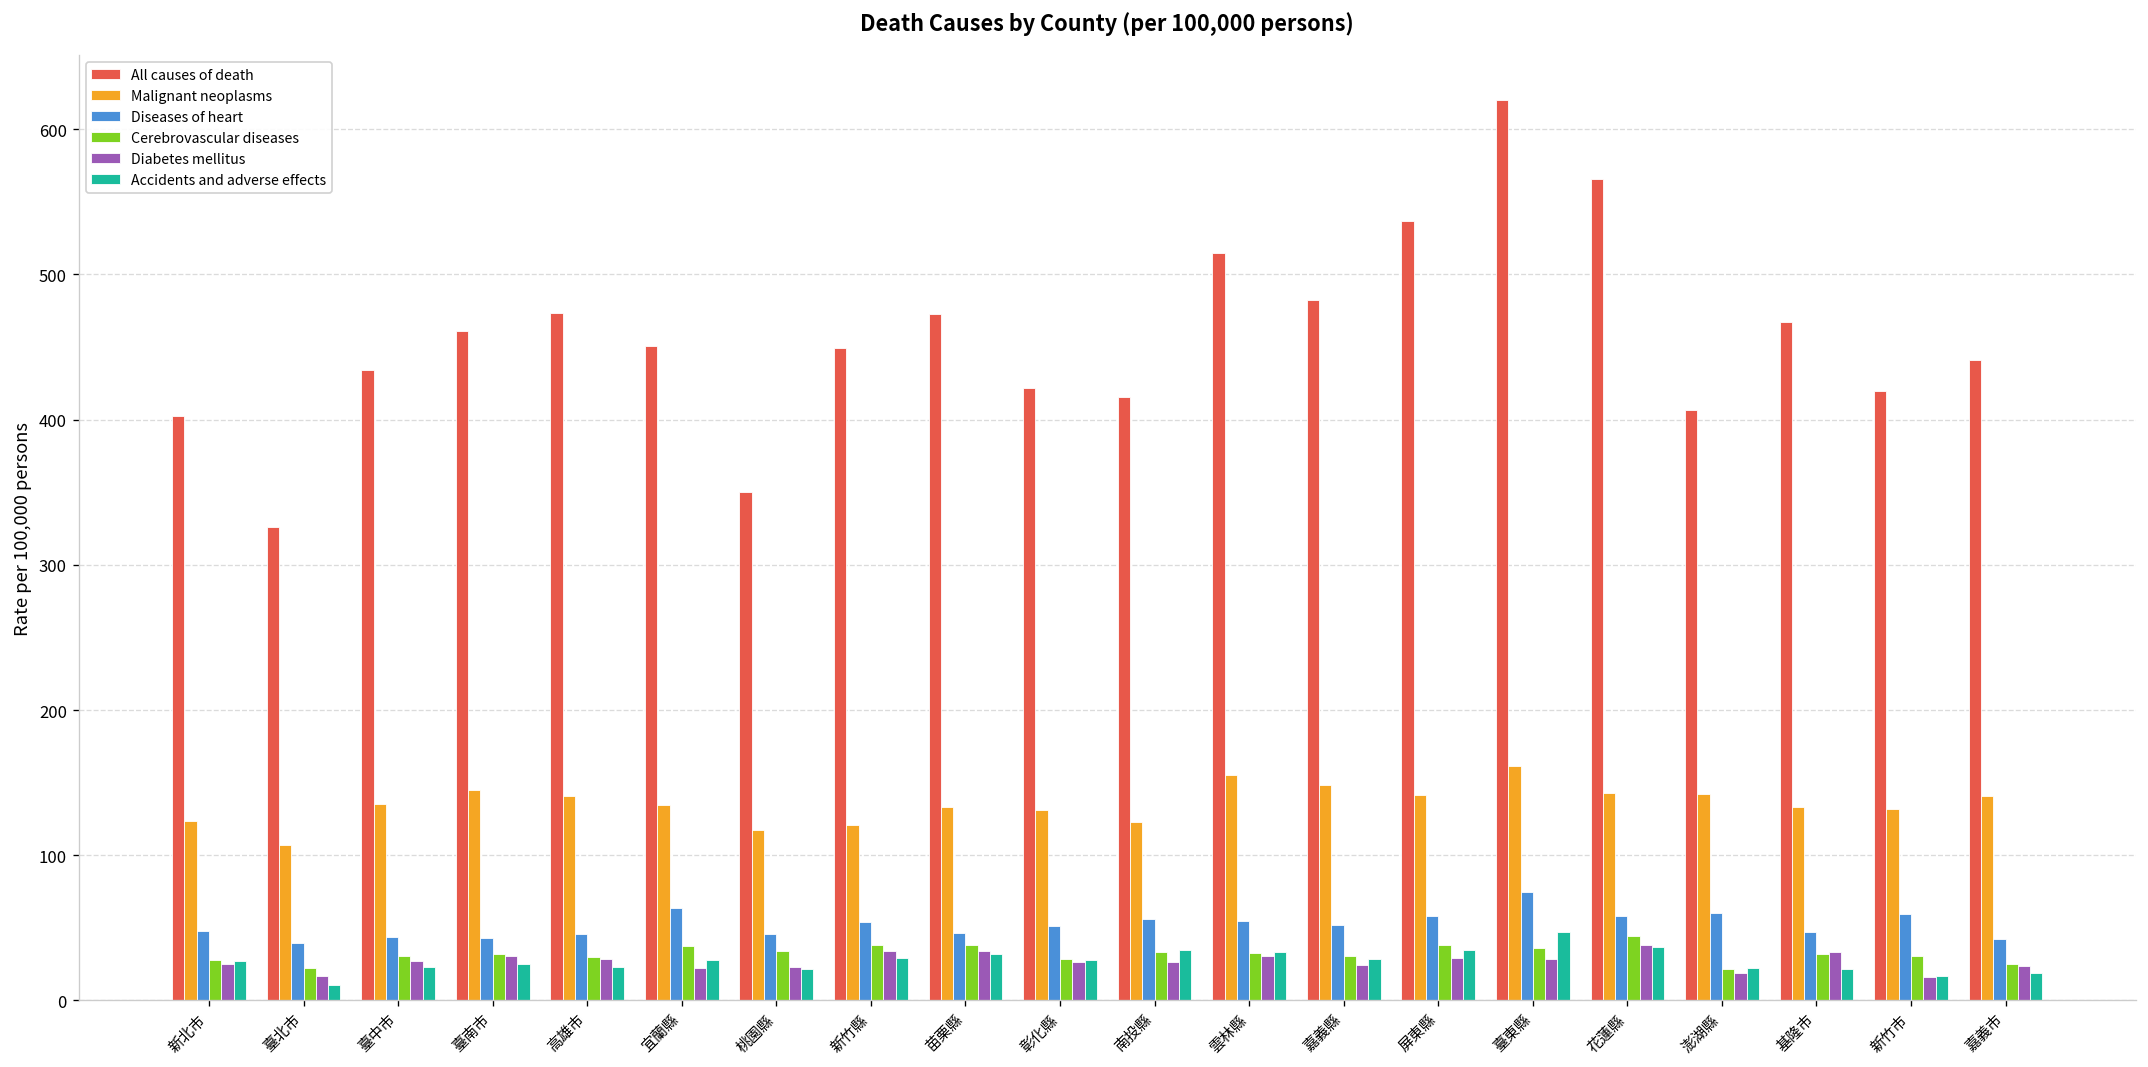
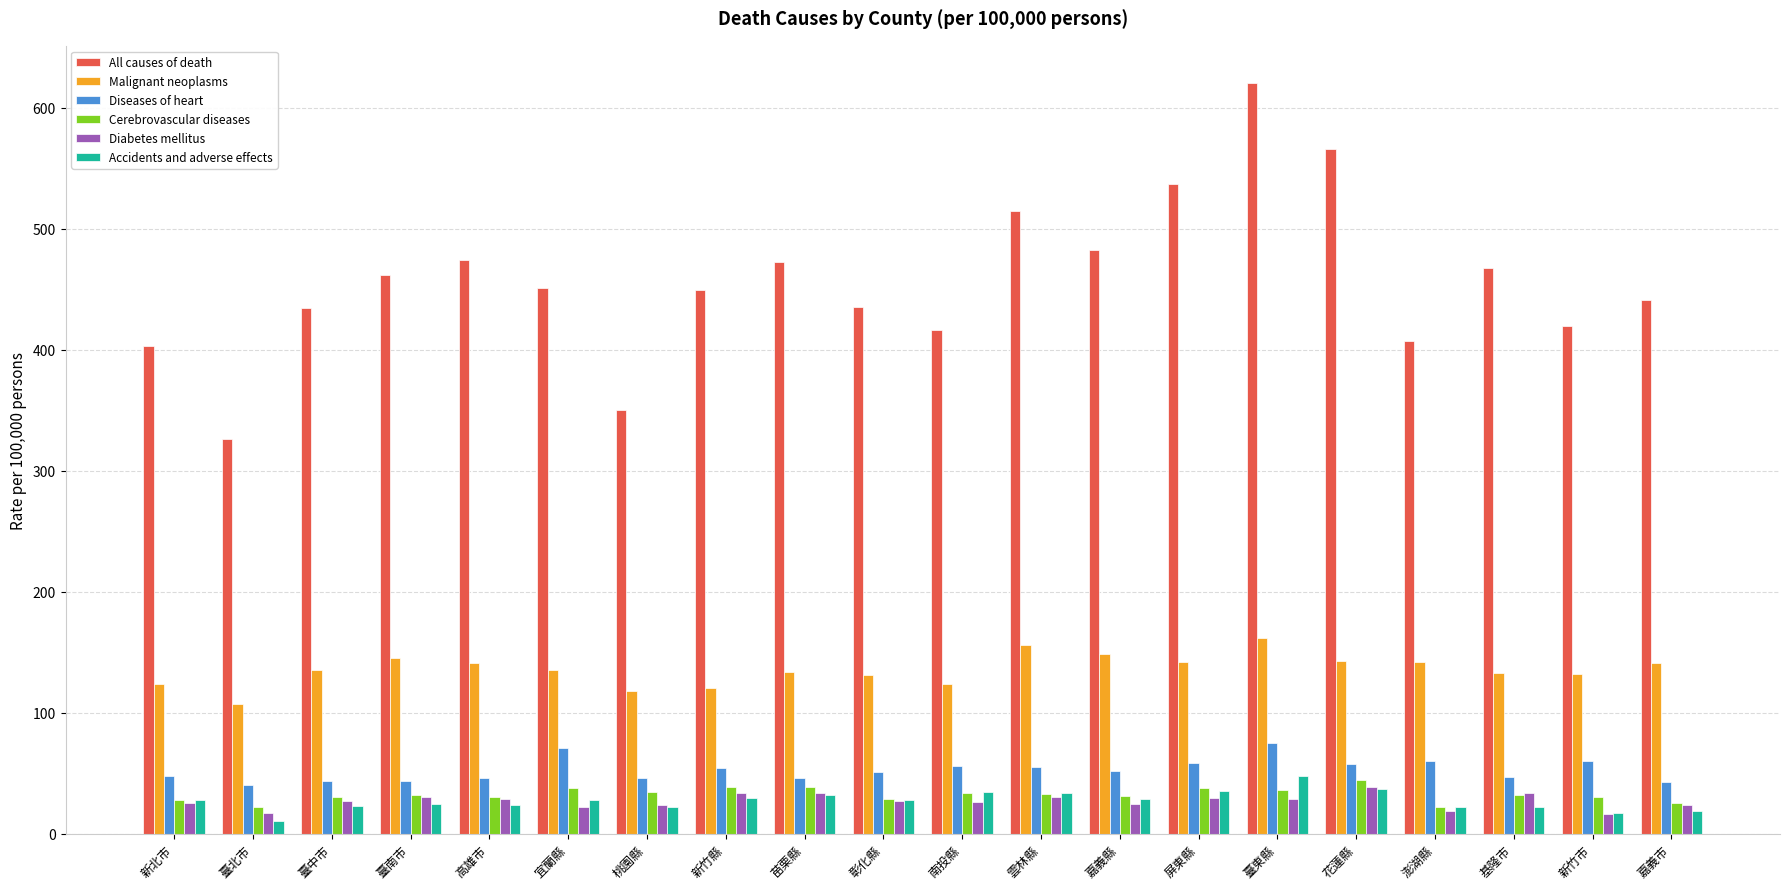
  {
    "All causes of death": {
      "新北市": 403,
      "臺北市": 326,
      "臺中市": 434,
      "臺南市": 461,
      "高雄市": 474,
      "宜蘭縣": 451,
      "桃園縣": 350,
      "新竹縣": 449,
      "苗栗縣": 473,
-     "彰化縣": 422,
+     "彰化縣": 435,
      "南投縣": 416,
      "雲林縣": 515,
      "嘉義縣": 482,
      "屏東縣": 537,
      "臺東縣": 620,
      "花蓮縣": 566,
      "澎湖縣": 407,
      "基隆市": 467,
      "新竹市": 420,
      "嘉義市": 441
    },
    "Malignant neoplasms": {
      "新北市": 123,
      "臺北市": 107,
      "臺中市": 136,
      "臺南市": 145,
      "高雄市": 141,
      "宜蘭縣": 135,
      "桃園縣": 118,
      "新竹縣": 121,
      "苗栗縣": 133,
      "彰化縣": 131,
      "南投縣": 123,
      "雲林縣": 156,
      "嘉義縣": 149,
      "屏東縣": 141,
      "臺東縣": 162,
      "花蓮縣": 143,
      "澎湖縣": 142,
      "基隆市": 133,
      "新竹市": 132,
      "嘉義市": 141
    },
    "Diseases of heart": {
      "新北市": 48,
      "臺北市": 40,
      "臺中市": 44,
      "臺南市": 43,
      "高雄市": 46,
-     "宜蘭縣": 63,
+     "宜蘭縣": 71,
      "桃園縣": 46,
      "新竹縣": 54,
      "苗栗縣": 46,
      "彰化縣": 51,
      "南投縣": 56,
      "雲林縣": 55,
      "嘉義縣": 52,
      "屏東縣": 58,
      "臺東縣": 75,
      "花蓮縣": 58,
      "澎湖縣": 60,
      "基隆市": 47,
      "新竹市": 60,
      "嘉義市": 42
    },
    "Cerebrovascular diseases": {
      "新北市": 28,
      "臺北市": 22,
      "臺中市": 31,
      "臺南市": 32,
      "高雄市": 30,
      "宜蘭縣": 38,
      "桃園縣": 34,
      "新竹縣": 38,
      "苗栗縣": 38,
      "彰化縣": 28,
      "南投縣": 34,
      "雲林縣": 32,
      "嘉義縣": 31,
      "屏東縣": 38,
      "臺東縣": 36,
      "花蓮縣": 44,
      "澎湖縣": 22,
      "基隆市": 32,
      "新竹市": 30,
      "嘉義市": 25
    },
    "Diabetes mellitus": {
      "新北市": 25,
      "臺北市": 17,
      "臺中市": 27,
      "臺南市": 31,
      "高雄市": 28,
      "宜蘭縣": 22,
      "桃園縣": 23,
      "新竹縣": 34,
      "苗栗縣": 34,
      "彰化縣": 27,
      "南投縣": 26,
      "雲林縣": 31,
      "嘉義縣": 25,
      "屏東縣": 29,
      "臺東縣": 29,
      "花蓮縣": 38,
      "澎湖縣": 19,
      "基隆市": 34,
      "新竹市": 16,
      "嘉義市": 24
    },
    "Accidents and adverse effects": {
      "新北市": 27,
      "臺北市": 11,
      "臺中市": 23,
      "臺南市": 25,
      "高雄市": 23,
      "宜蘭縣": 28,
      "桃園縣": 22,
      "新竹縣": 29,
      "苗栗縣": 32,
      "彰化縣": 28,
      "南投縣": 35,
      "雲林縣": 34,
      "嘉義縣": 28,
      "屏東縣": 35,
      "臺東縣": 47,
      "花蓮縣": 37,
      "澎湖縣": 22,
      "基隆市": 22,
      "新竹市": 17,
      "嘉義市": 19
    }
  }
